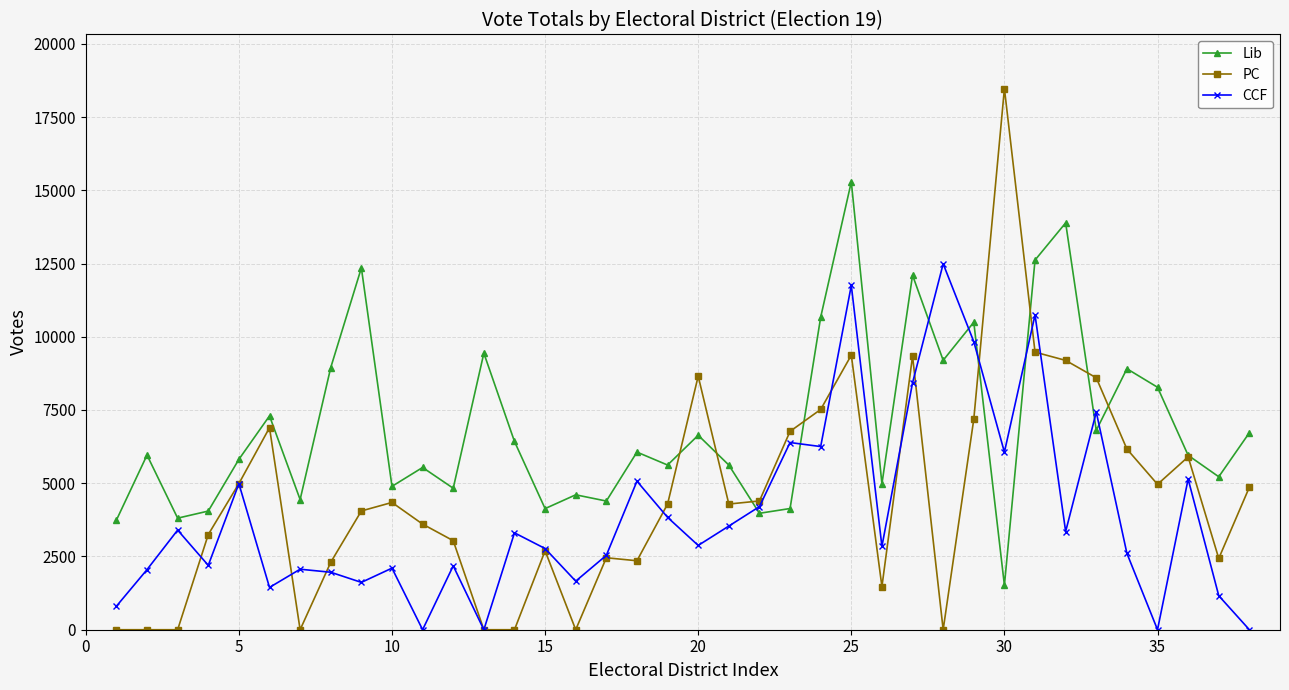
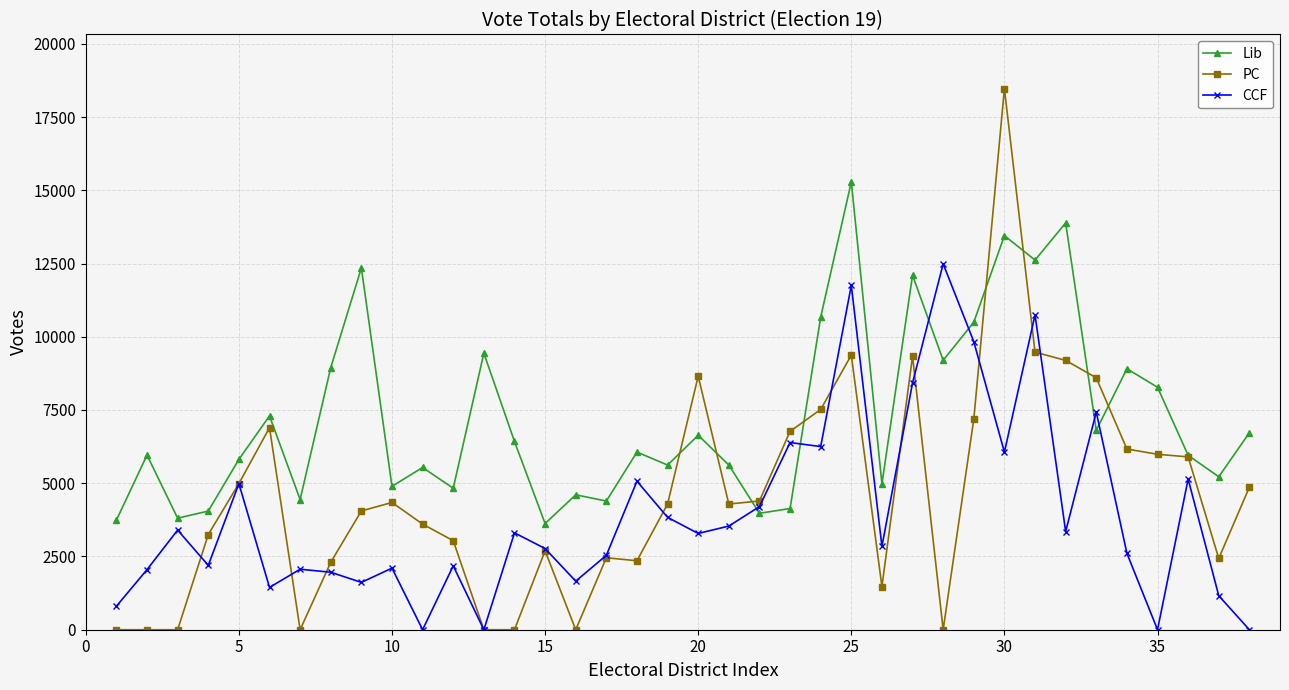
  {
    "Lib": {
      "5": 5800,
      "10": 4900,
-     "15": 4100,
+     "15": 3600,
      "20": 6600,
      "25": 15300,
-     "30": 1500,
+     "30": 13500,
      "35": 8300
    },
    "PC": {
      "10": 4300,
      "20": 8700,
      "25": 9400,
      "30": 18500,
-     "35": 5000
+     "35": 6000
    },
    "CCF": {
      "10": 2100,
-     "20": 2900,
+     "20": 3300,
      "25": 11800,
      "30": 6100,
      "35": 0
    }
  }
